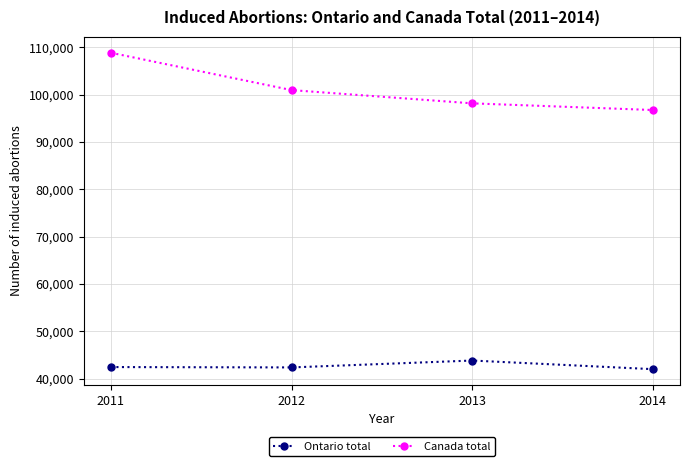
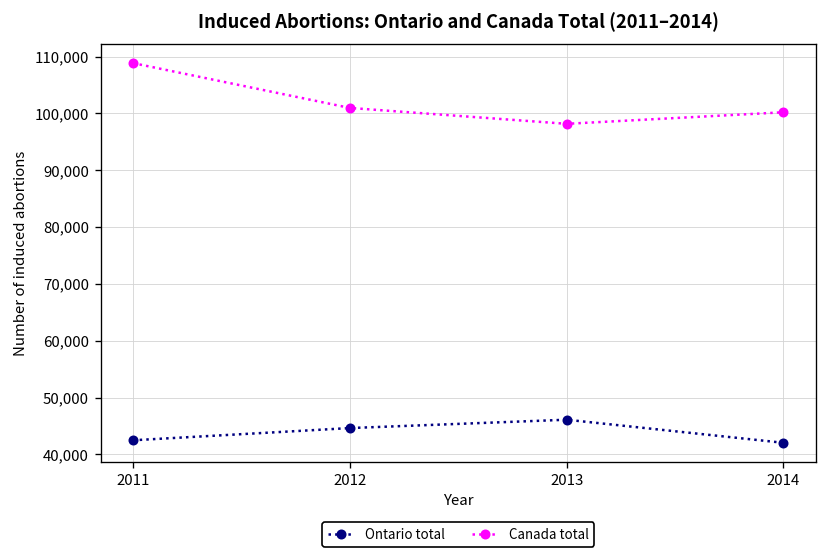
  {
    "Ontario total": {
      "2011": "42,000",
-     "2012": "42,000",
-     "2013": "44,000",
+     "2012": "45,000",
+     "2013": "46,000",
      "2014": "42,000"
    },
    "Canada total": {
      "2011": "109,000",
      "2012": "101,000",
      "2013": "98,000",
-     "2014": "97,000"
+     "2014": "100,000"
    }
  }
